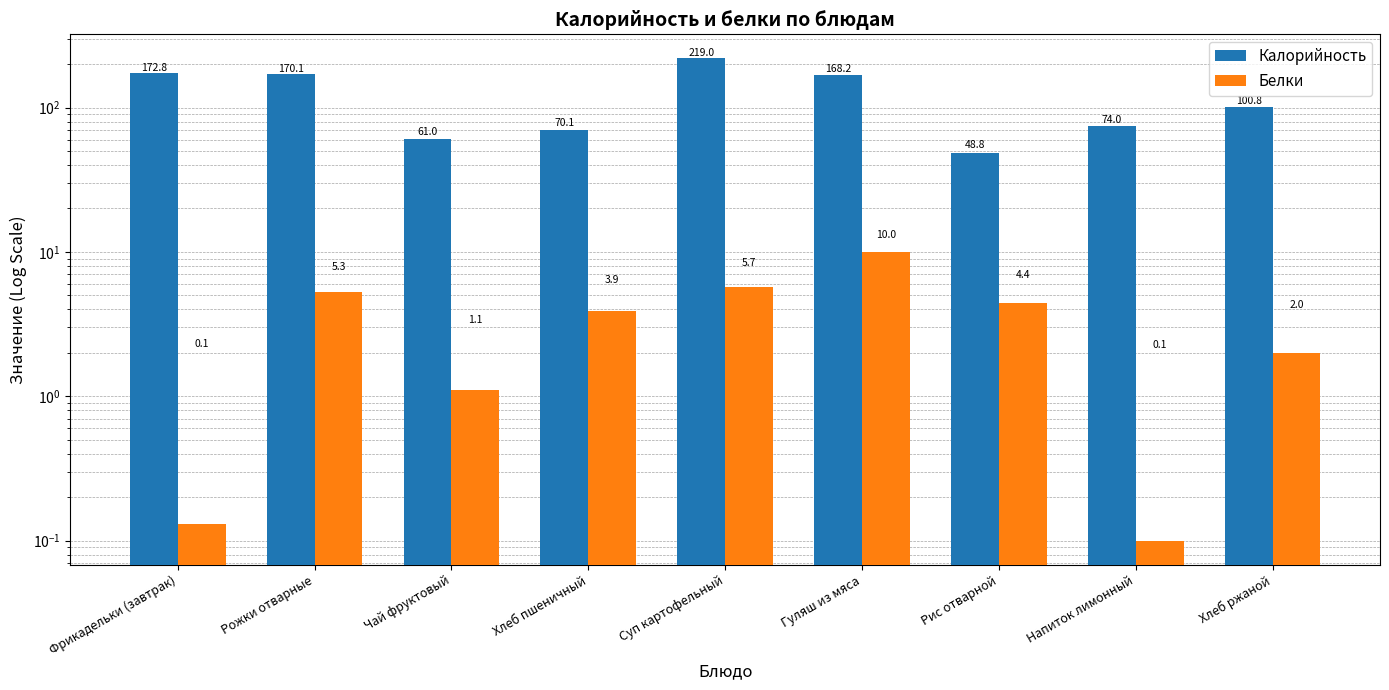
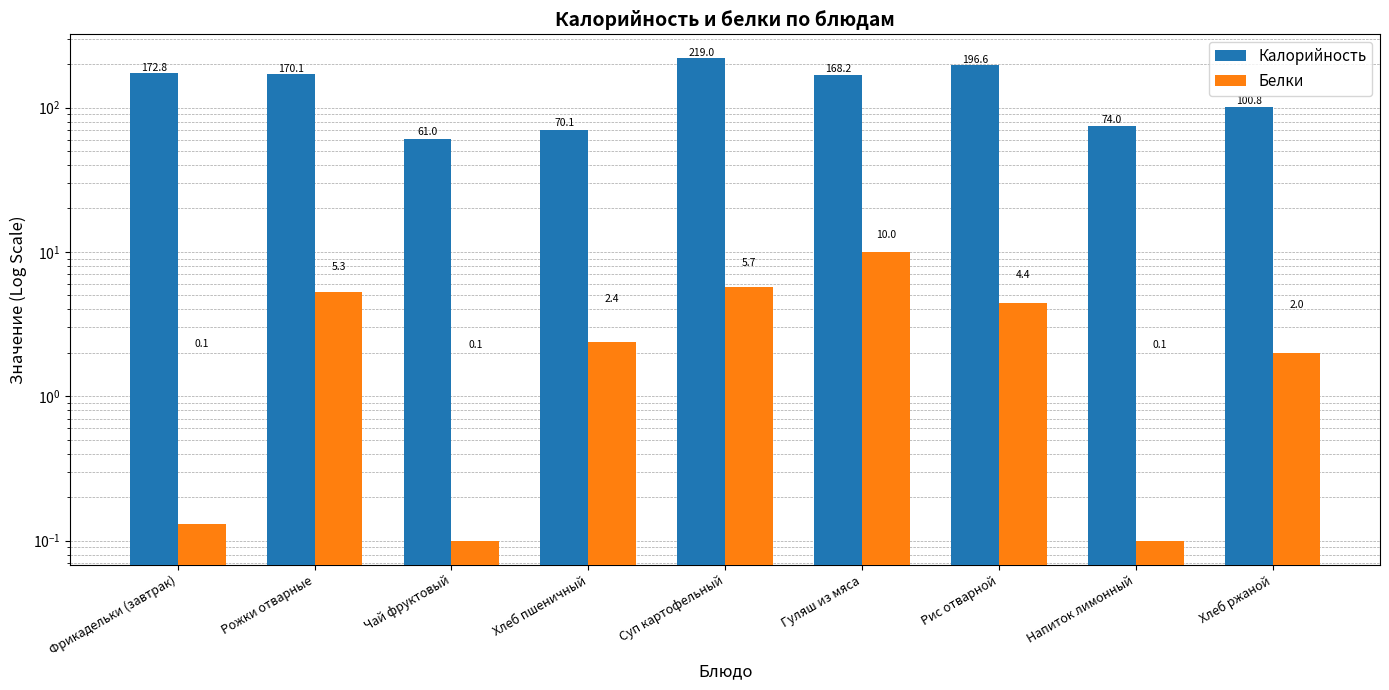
  {
    "Калорийность": {
      "Фрикадельки (завтрак)": 172.8,
      "Рожки отварные": 170.1,
      "Чай фруктовый": 61.0,
      "Хлеб пшеничный": 70.1,
      "Суп картофельный": 219.0,
      "Гуляш из мяса": 168.2,
-     "Рис отварной": 48.8,
+     "Рис отварной": 196.6,
      "Напиток лимонный": 74.0,
      "Хлеб ржаной": 100.8
    },
    "Белки": {
      "Рожки отварные": 5.3,
-     "Чай фруктовый": 1.1,
-     "Хлеб пшеничный": 3.9,
+     "Чай фруктовый": 0.1,
+     "Хлеб пшеничный": 2.4,
      "Суп картофельный": 5.7,
      "Гуляш из мяса": 10.0,
      "Рис отварной": 4.4
    }
  }
